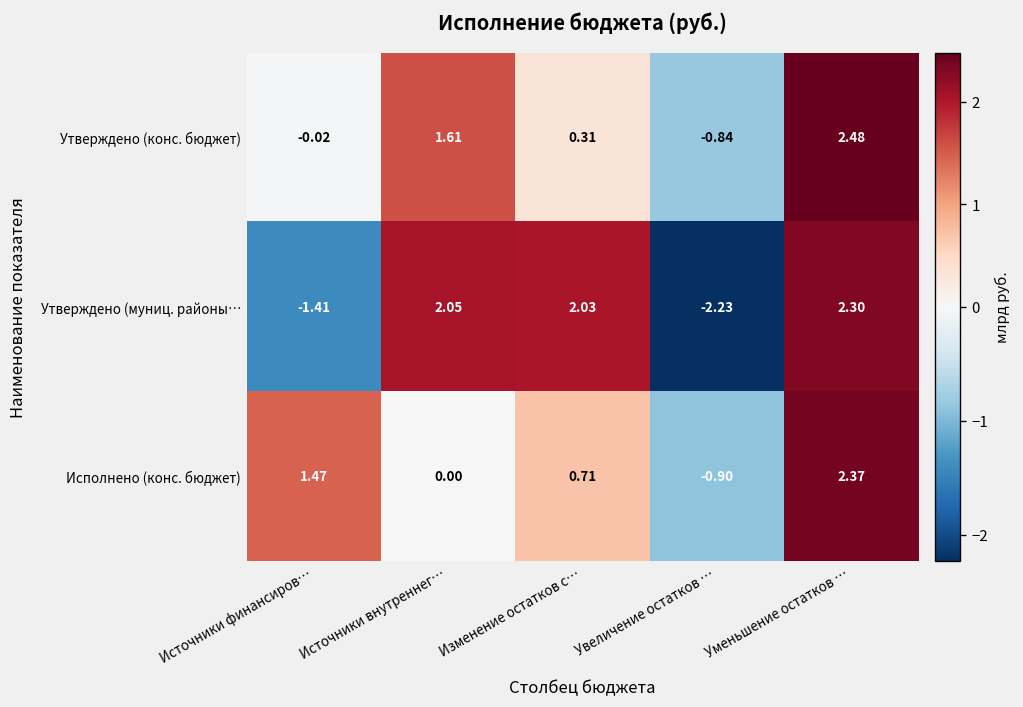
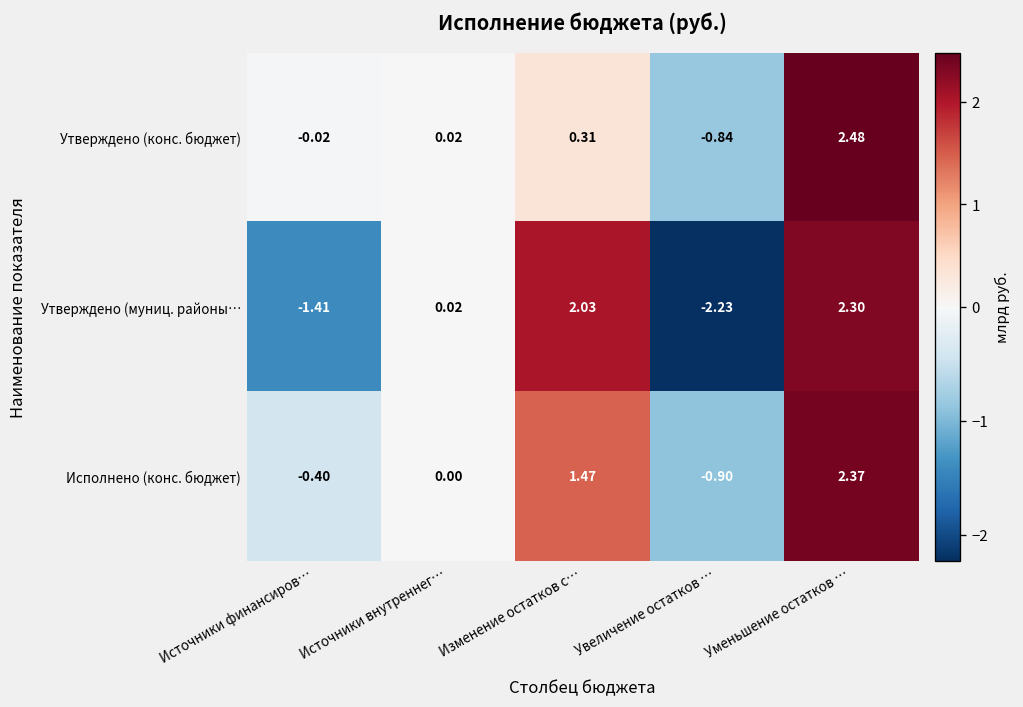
  {
    "Утверждено (конс. бюджет)": {
      "Источники финансиров…": -0.02,
-     "Источники внутреннег…": 1.61,
+     "Источники внутреннег…": 0.02,
      "Изменение остатков с…": 0.31,
      "Увеличение остатков …": -0.84,
      "Уменьшение остатков …": 2.48
    },
    "Утверждено (муниц. районы…": {
      "Источники финансиров…": -1.41,
-     "Источники внутреннег…": 2.05,
+     "Источники внутреннег…": 0.02,
      "Изменение остатков с…": 2.03,
      "Увеличение остатков …": -2.23,
      "Уменьшение остатков …": 2.30
    },
    "Исполнено (конс. бюджет)": {
-     "Источники финансиров…": 1.47,
+     "Источники финансиров…": -0.40,
      "Источники внутреннег…": 0.00,
-     "Изменение остатков с…": 0.71,
+     "Изменение остатков с…": 1.47,
      "Увеличение остатков …": -0.90,
      "Уменьшение остатков …": 2.37
    }
  }
